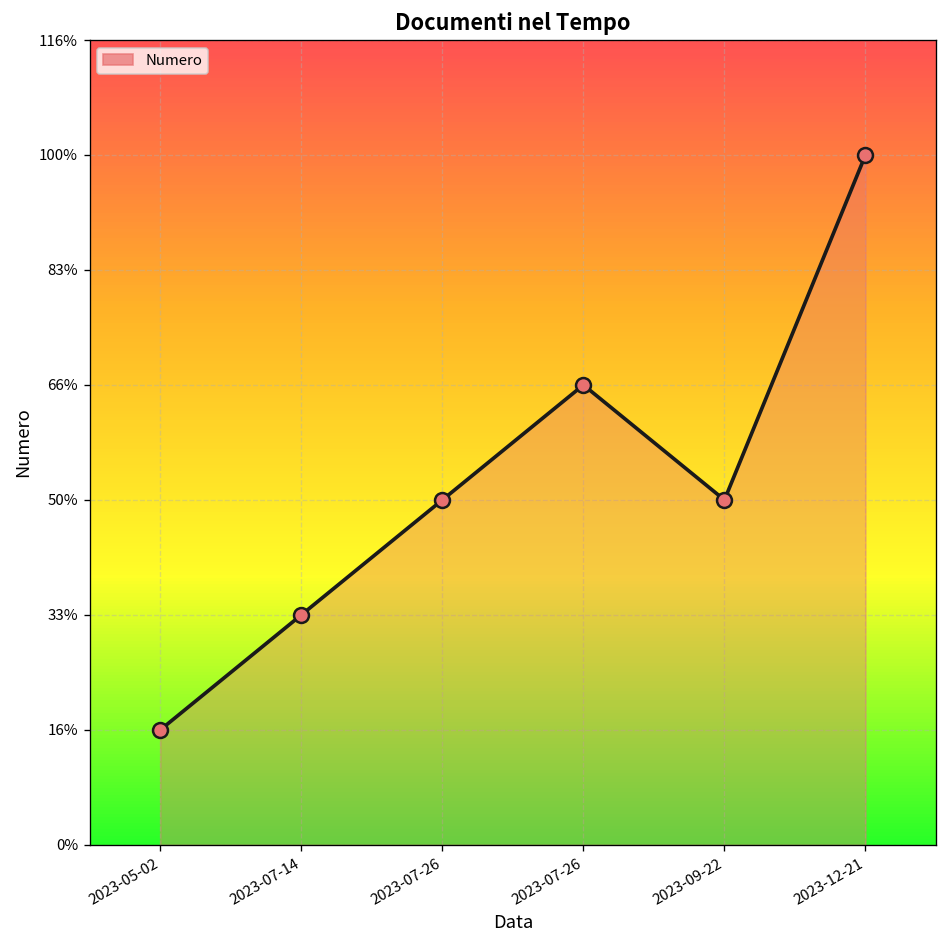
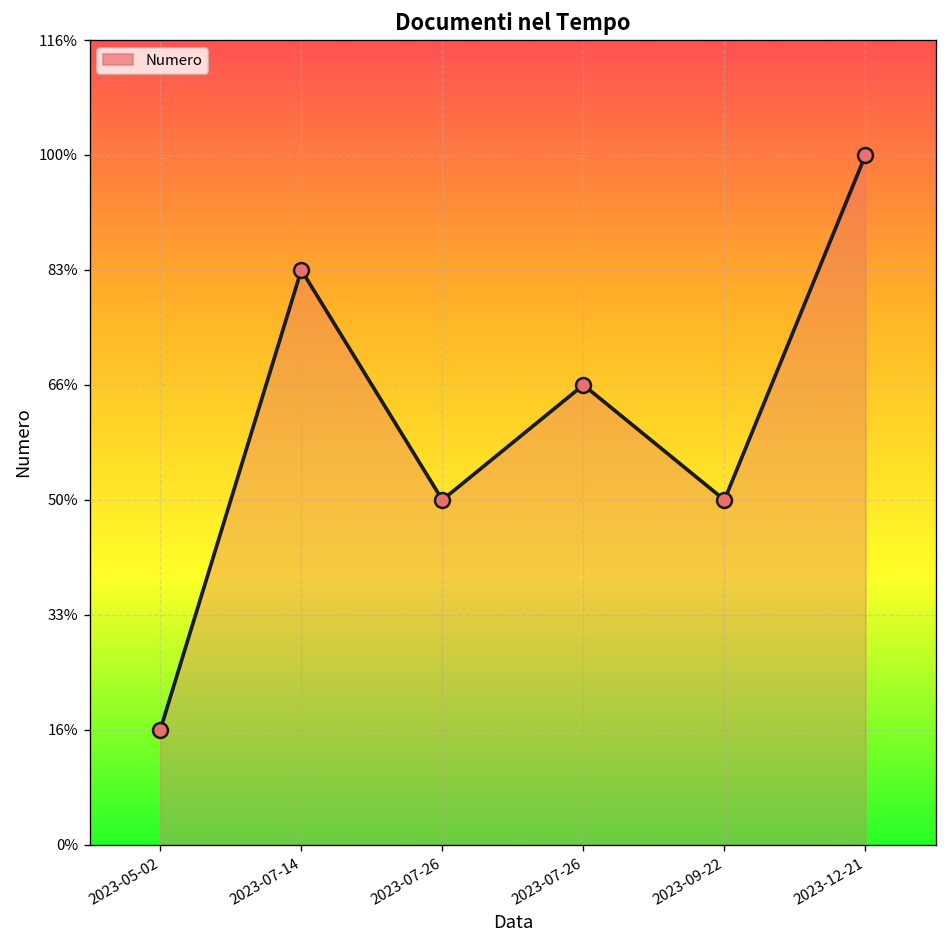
  {
    "2023-05-02": "17%",
-   "2023-07-14": "33%",
+   "2023-07-14": "83%",
    "2023-09-22": "50%",
    "2023-12-21": "99%"
  }
